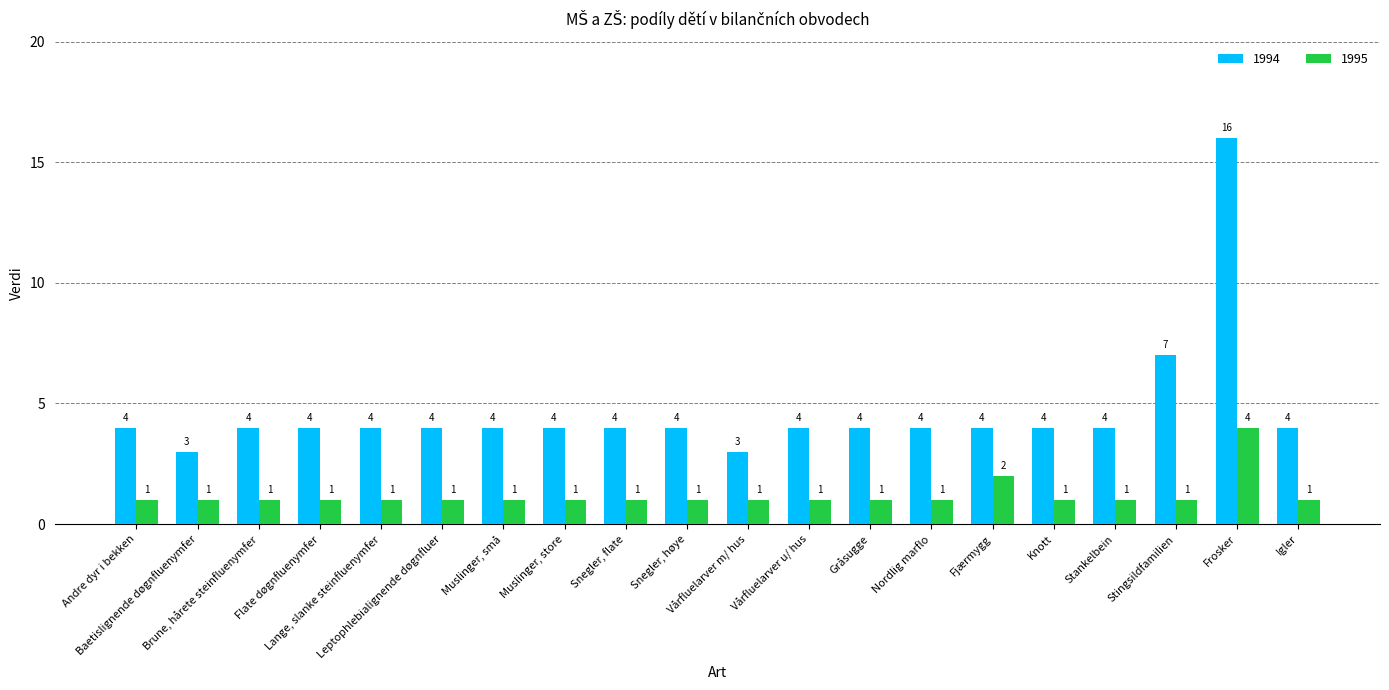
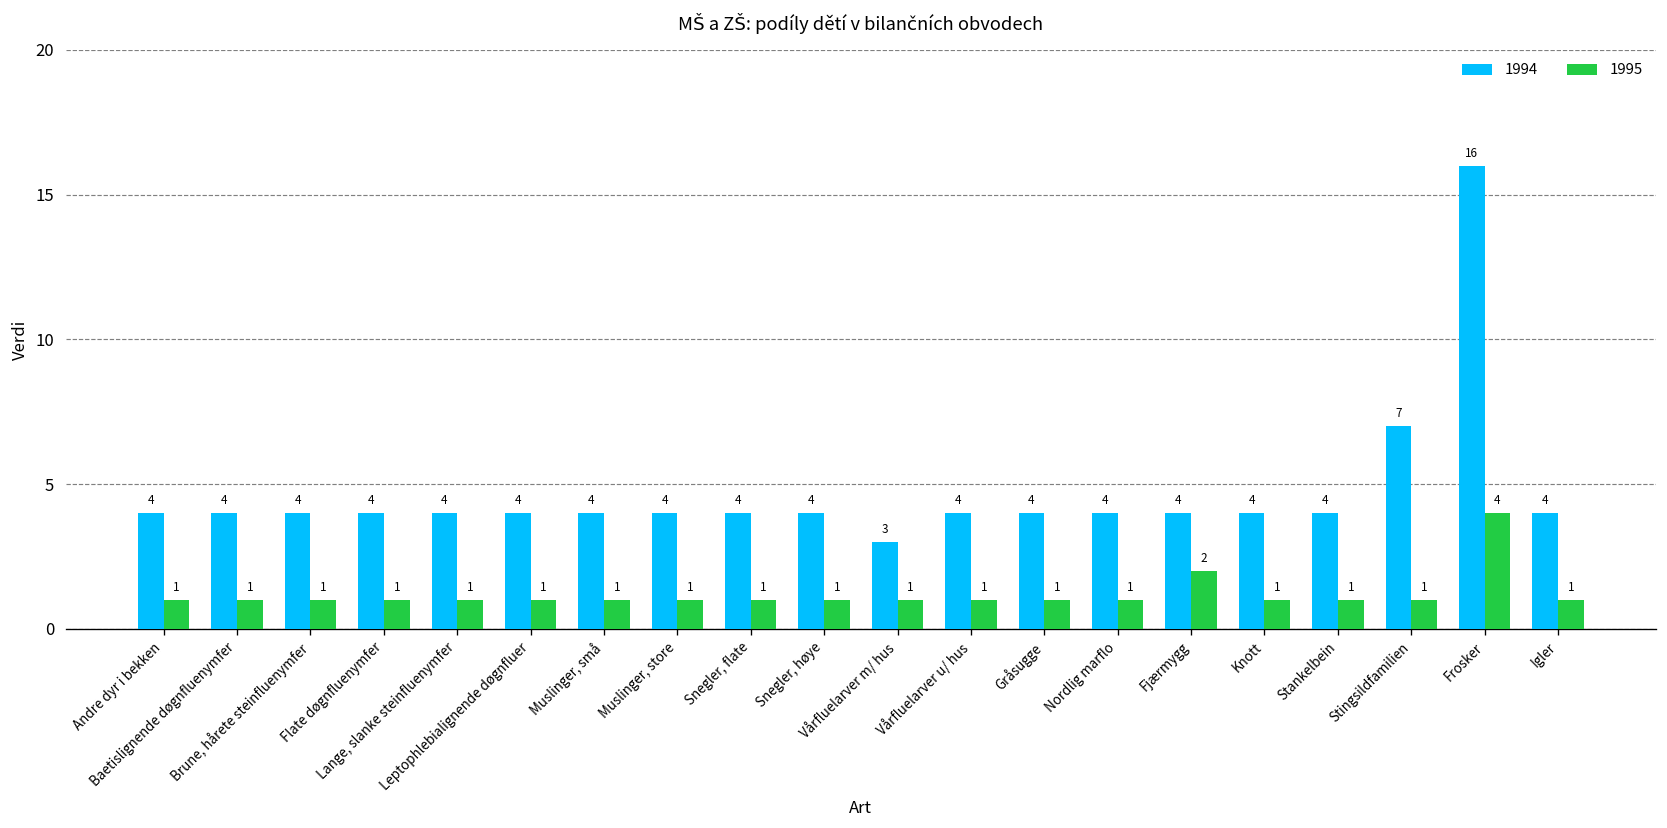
  {
    "1994": {
      "Andre dyr i bekken": 4,
-     "Baetislignende døgnfluenymfer": 3,
+     "Baetislignende døgnfluenymfer": 4,
      "Brune, hårete steinfluenymfer": 4,
      "Flate døgnfluenymfer": 4,
      "Lange, slanke steinfluenymfer": 4,
      "Leptophlebialignende døgnfluer": 4,
      "Muslinger, små": 4,
      "Muslinger, store": 4,
      "Snegler, flate": 4,
      "Snegler, høye": 4,
      "Vårfluelarver m/ hus": 3,
      "Vårfluelarver u/ hus": 4,
      "Gråsugge": 4,
      "Nordlig marflo": 4,
      "Fjærmygg": 4,
      "Knott": 4,
      "Stankelbein": 4,
      "Stingsildfamilien": 7,
      "Frosker": 16,
      "Igler": 4
    },
    "1995": {
      "Andre dyr i bekken": 1,
      "Baetislignende døgnfluenymfer": 1,
      "Brune, hårete steinfluenymfer": 1,
      "Flate døgnfluenymfer": 1,
      "Lange, slanke steinfluenymfer": 1,
      "Leptophlebialignende døgnfluer": 1,
      "Muslinger, små": 1,
      "Muslinger, store": 1,
      "Snegler, flate": 1,
      "Snegler, høye": 1,
      "Vårfluelarver m/ hus": 1,
      "Vårfluelarver u/ hus": 1,
      "Gråsugge": 1,
      "Nordlig marflo": 1,
      "Fjærmygg": 2,
      "Knott": 1,
      "Stankelbein": 1,
      "Stingsildfamilien": 1,
      "Frosker": 4,
      "Igler": 1
    }
  }
